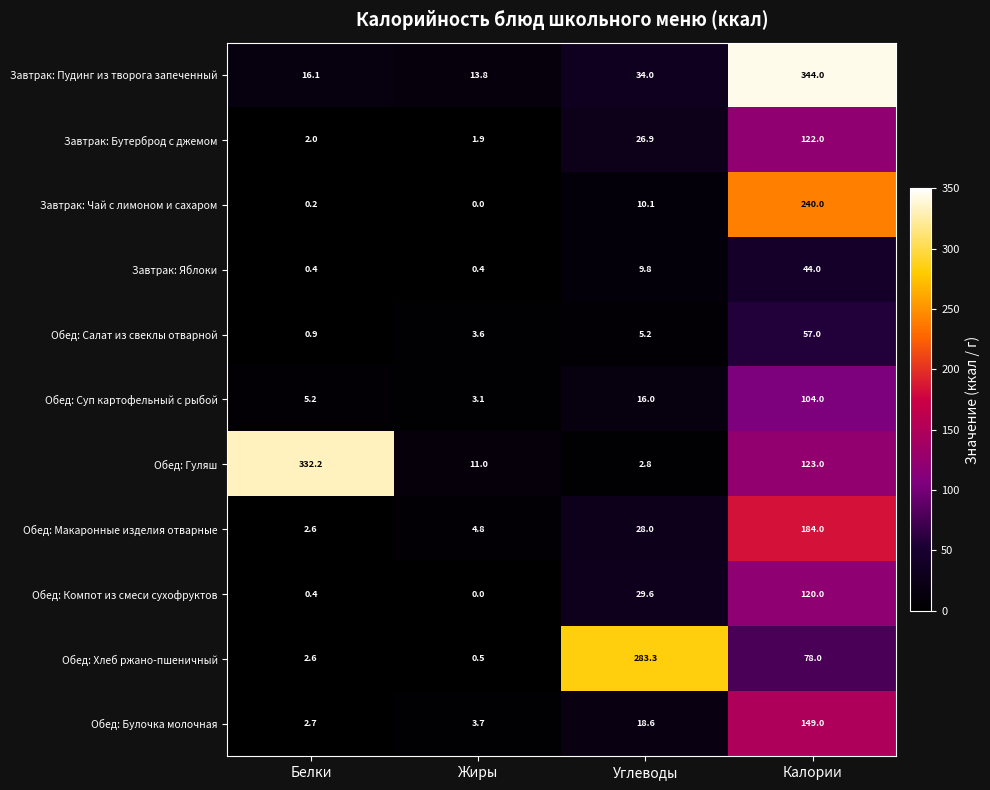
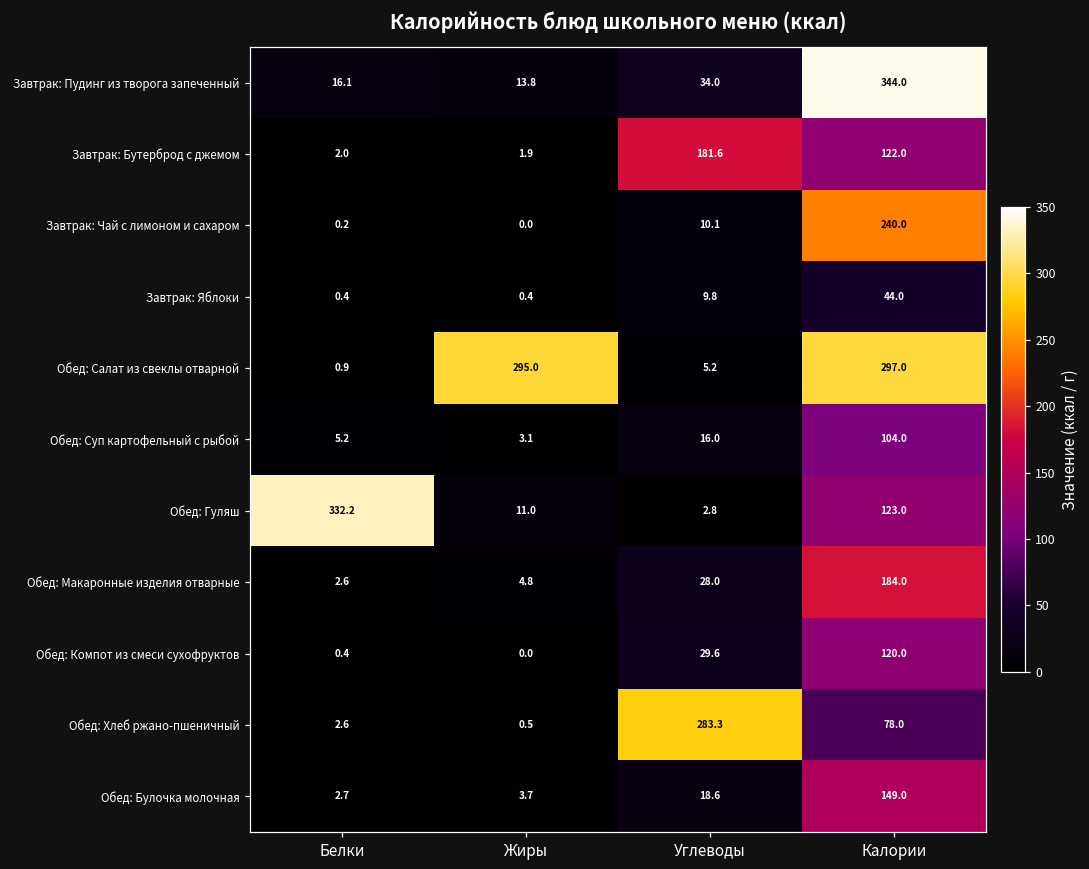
  {
    "Завтрак: Пудинг из творога запеченный": {
      "Белки": 16.1,
      "Жиры": 13.8,
      "Углеводы": 34.0,
      "Калории": 344.0
    },
    "Завтрак: Бутерброд с джемом": {
      "Белки": 2.0,
      "Жиры": 1.9,
-     "Углеводы": 26.9,
+     "Углеводы": 181.6,
      "Калории": 122.0
    },
    "Завтрак: Чай с лимоном и сахаром": {
      "Белки": 0.2,
      "Жиры": 0.0,
      "Углеводы": 10.1,
      "Калории": 240.0
    },
    "Завтрак: Яблоки": {
      "Белки": 0.4,
      "Жиры": 0.4,
      "Углеводы": 9.8,
      "Калории": 44.0
    },
    "Обед: Салат из свеклы отварной": {
      "Белки": 0.9,
-     "Жиры": 3.6,
+     "Жиры": 295.0,
      "Углеводы": 5.2,
-     "Калории": 57.0
+     "Калории": 297.0
    },
    "Обед: Суп картофельный с рыбой": {
      "Белки": 5.2,
      "Жиры": 3.1,
      "Углеводы": 16.0,
      "Калории": 104.0
    },
    "Обед: Гуляш": {
      "Белки": 332.2,
      "Жиры": 11.0,
      "Углеводы": 2.8,
      "Калории": 123.0
    },
    "Обед: Макаронные изделия отварные": {
      "Белки": 2.6,
      "Жиры": 4.8,
      "Углеводы": 28.0,
      "Калории": 184.0
    },
    "Обед: Компот из смеси сухофруктов": {
      "Белки": 0.4,
      "Жиры": 0.0,
      "Углеводы": 29.6,
      "Калории": 120.0
    },
    "Обед: Хлеб ржано-пшеничный": {
      "Белки": 2.6,
      "Жиры": 0.5,
      "Углеводы": 283.3,
      "Калории": 78.0
    },
    "Обед: Булочка молочная": {
      "Белки": 2.7,
      "Жиры": 3.7,
      "Углеводы": 18.6,
      "Калории": 149.0
    }
  }
